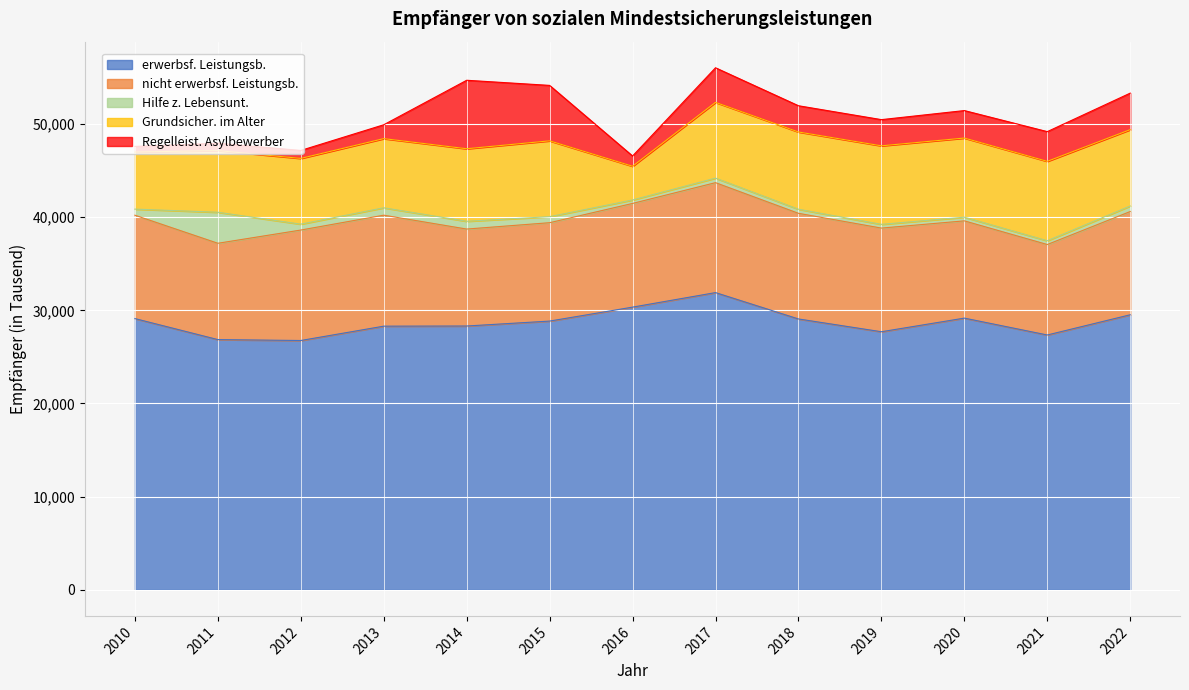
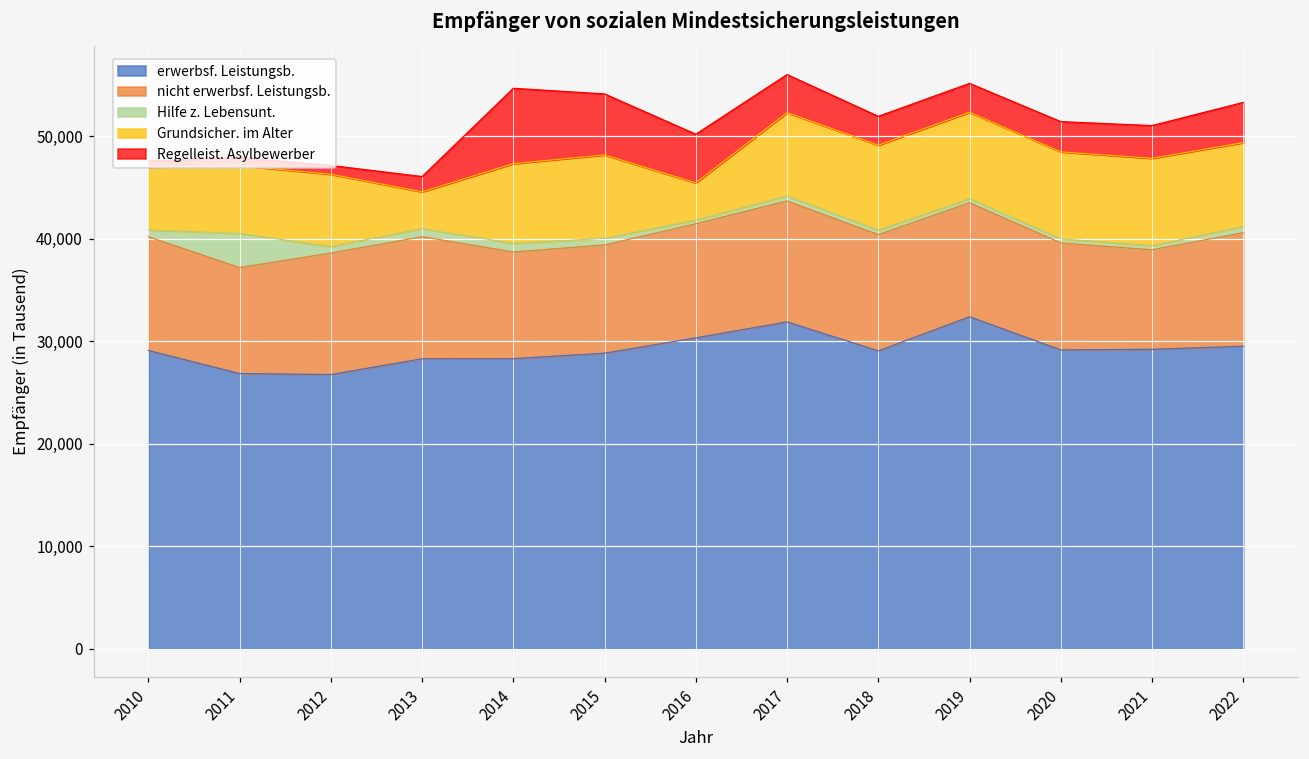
  {
    "erwerbsf. Leistungsb.": {
      "2010": "29,000",
      "2011": "27,000",
      "2012": "27,000",
      "2013": "28,000",
      "2014": "28,000",
      "2015": "29,000",
      "2016": "30,000",
      "2017": "32,000",
      "2018": "29,000",
-     "2019": "28,000",
+     "2019": "32,000",
      "2020": "29,000",
-     "2021": "27,000",
+     "2021": "29,000",
      "2022": "30,000"
    },
    "nicht erwerbsf. Leistungsb.": {
      "2010": "11,000",
      "2011": "10,000",
      "2012": "12,000",
      "2013": "12,000",
      "2014": "10,000",
      "2015": "11,000",
      "2016": "11,000",
      "2017": "12,000",
      "2018": "11,000",
      "2019": "11,000",
      "2020": "10,000",
      "2021": "10,000",
      "2022": "11,000"
    },
    "Hilfe z. Lebensunt.": {
      "2010": "1,000",
      "2011": "3,000",
      "2012": "1,000",
      "2013": "1,000",
      "2014": "1,000",
      "2015": "1,000",
      "2016": "0",
      "2017": "0",
      "2018": "0",
      "2019": "0",
      "2020": "0",
      "2021": "0",
      "2022": "1,000"
    },
    "Grundsicher. im Alter": {
      "2012": "7,000",
-     "2013": "7,000",
+     "2013": "4,000",
      "2014": "8,000",
      "2015": "8,000",
      "2016": "4,000",
      "2017": "8,000",
      "2018": "8,000",
      "2019": "8,000",
      "2020": "8,000",
      "2021": "9,000",
      "2022": "8,000"
    },
    "Regelleist. Asylbewerber": {
      "2013": "1,000",
      "2014": "7,000",
      "2015": "6,000",
-     "2016": "1,000",
+     "2016": "5,000",
      "2017": "4,000",
      "2018": "3,000",
      "2019": "3,000",
      "2020": "3,000",
      "2021": "3,000",
      "2022": "4,000"
    }
  }
